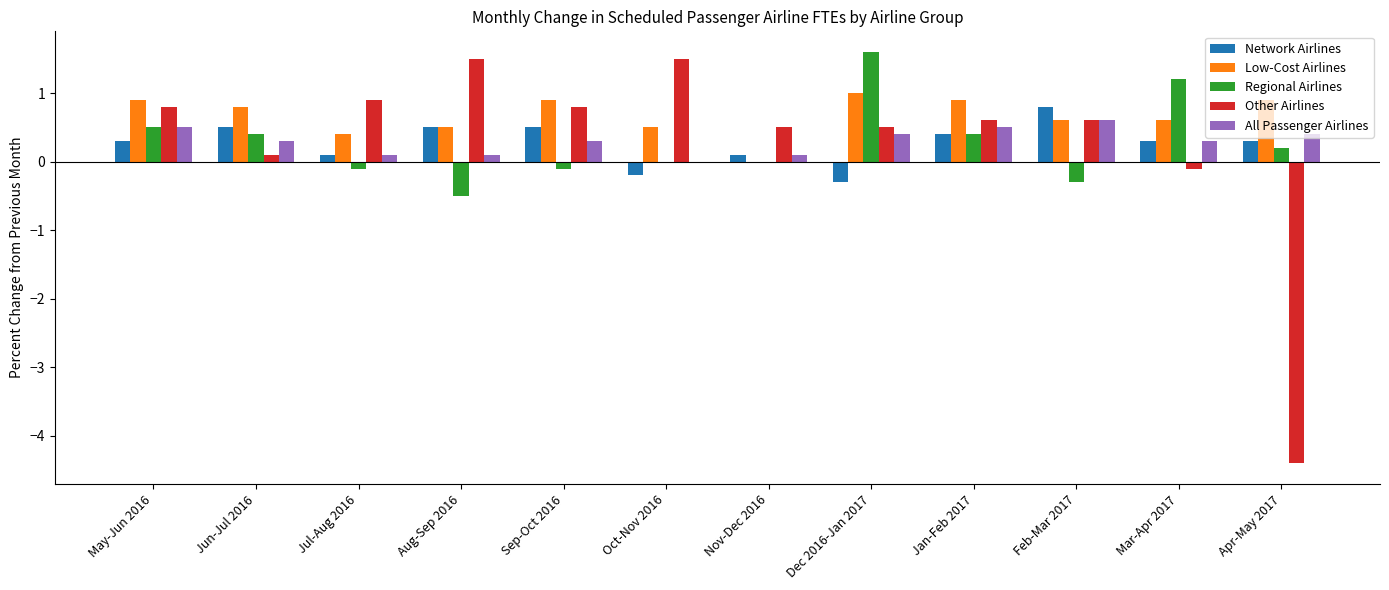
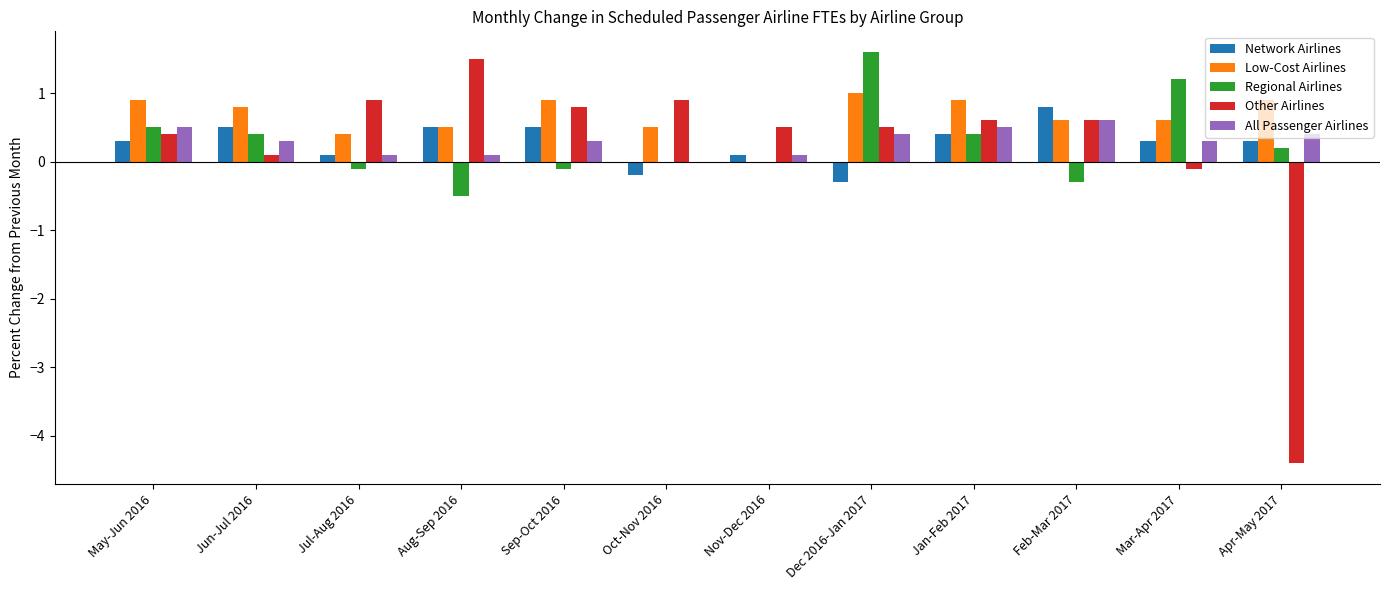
  {
    "Network Airlines": {
      "May-Jun 2016": 0.3,
      "Jun-Jul 2016": 0.5,
      "Jul-Aug 2016": 0.1,
      "Aug-Sep 2016": 0.5,
      "Sep-Oct 2016": 0.5,
      "Oct-Nov 2016": -0.2,
      "Nov-Dec 2016": 0.1,
      "Dec 2016-Jan 2017": -0.3,
      "Jan-Feb 2017": 0.4,
      "Feb-Mar 2017": 0.8,
      "Mar-Apr 2017": 0.3,
      "Apr-May 2017": 0.3
    },
    "Low-Cost Airlines": {
      "May-Jun 2016": 0.9,
      "Jun-Jul 2016": 0.8,
      "Jul-Aug 2016": 0.4,
      "Aug-Sep 2016": 0.5,
      "Sep-Oct 2016": 0.9,
      "Oct-Nov 2016": 0.5,
      "Nov-Dec 2016": 0.0,
      "Dec 2016-Jan 2017": 1.0,
      "Jan-Feb 2017": 0.9,
      "Feb-Mar 2017": 0.6,
      "Mar-Apr 2017": 0.6
    },
    "Regional Airlines": {
      "May-Jun 2016": 0.5,
      "Jun-Jul 2016": 0.4,
      "Jul-Aug 2016": -0.1,
      "Aug-Sep 2016": -0.5,
      "Sep-Oct 2016": -0.1,
      "Oct-Nov 2016": 0.0,
      "Nov-Dec 2016": 0.0,
      "Dec 2016-Jan 2017": 1.6,
      "Jan-Feb 2017": 0.4,
      "Feb-Mar 2017": -0.3,
      "Mar-Apr 2017": 1.2,
      "Apr-May 2017": 0.2
    },
    "Other Airlines": {
-     "May-Jun 2016": 0.8,
+     "May-Jun 2016": 0.4,
      "Jun-Jul 2016": 0.1,
      "Jul-Aug 2016": 0.9,
      "Aug-Sep 2016": 1.5,
      "Sep-Oct 2016": 0.8,
-     "Oct-Nov 2016": 1.5,
+     "Oct-Nov 2016": 0.9,
      "Nov-Dec 2016": 0.5,
      "Dec 2016-Jan 2017": 0.5,
      "Jan-Feb 2017": 0.6,
      "Feb-Mar 2017": 0.6,
      "Mar-Apr 2017": -0.1,
      "Apr-May 2017": -4.4
    },
    "All Passenger Airlines": {
      "May-Jun 2016": 0.5,
      "Jun-Jul 2016": 0.3,
      "Jul-Aug 2016": 0.1,
      "Aug-Sep 2016": 0.1,
      "Sep-Oct 2016": 0.3,
      "Oct-Nov 2016": 0.0,
      "Nov-Dec 2016": 0.1,
      "Dec 2016-Jan 2017": 0.4,
      "Jan-Feb 2017": 0.5,
      "Feb-Mar 2017": 0.6,
      "Mar-Apr 2017": 0.3
    }
  }
